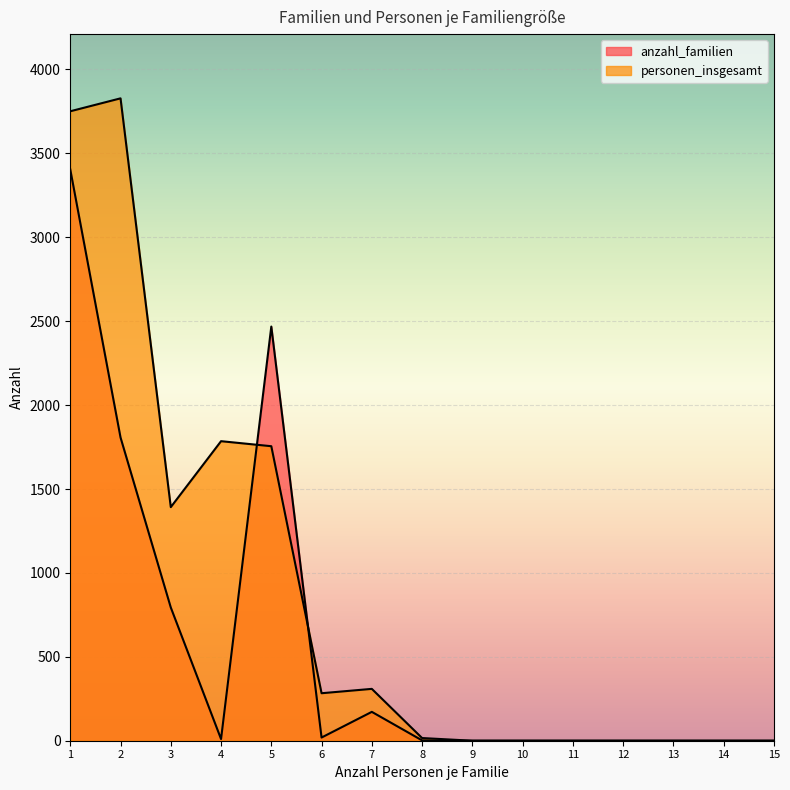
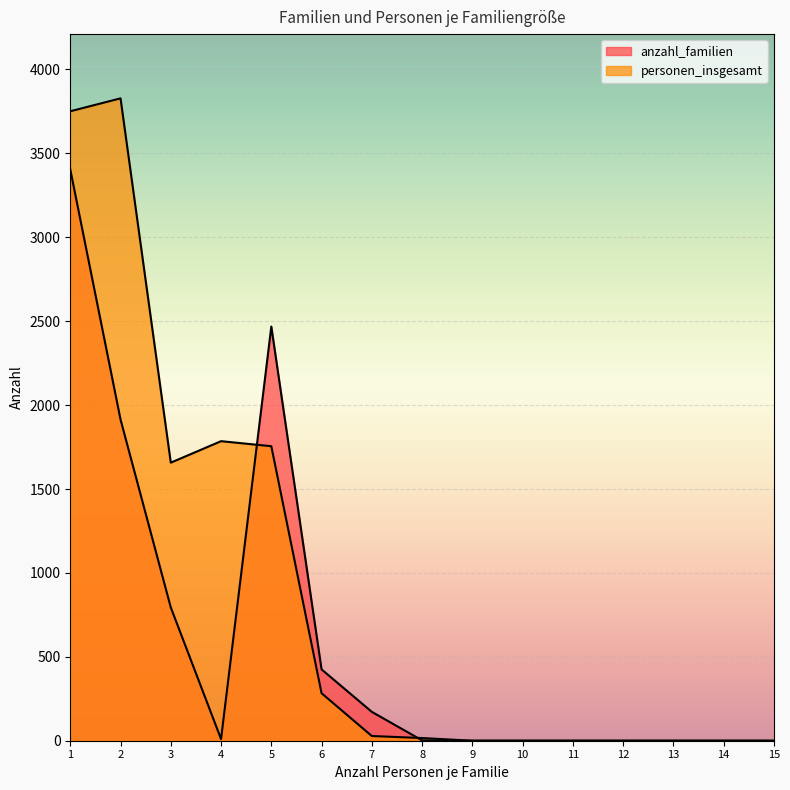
  {
    "anzahl_familien": {
      "1": 3400,
-     "2": 1810,
+     "2": 1910,
      "3": 790,
      "4": 10,
      "5": 2470,
-     "6": 20,
+     "6": 430,
      "7": 170
    },
    "personen_insgesamt": {
      "1": 3750,
      "2": 3830,
-     "3": 1390,
+     "3": 1660,
      "4": 1790,
      "5": 1760,
      "6": 280,
-     "7": 310
+     "7": 30
    }
  }
